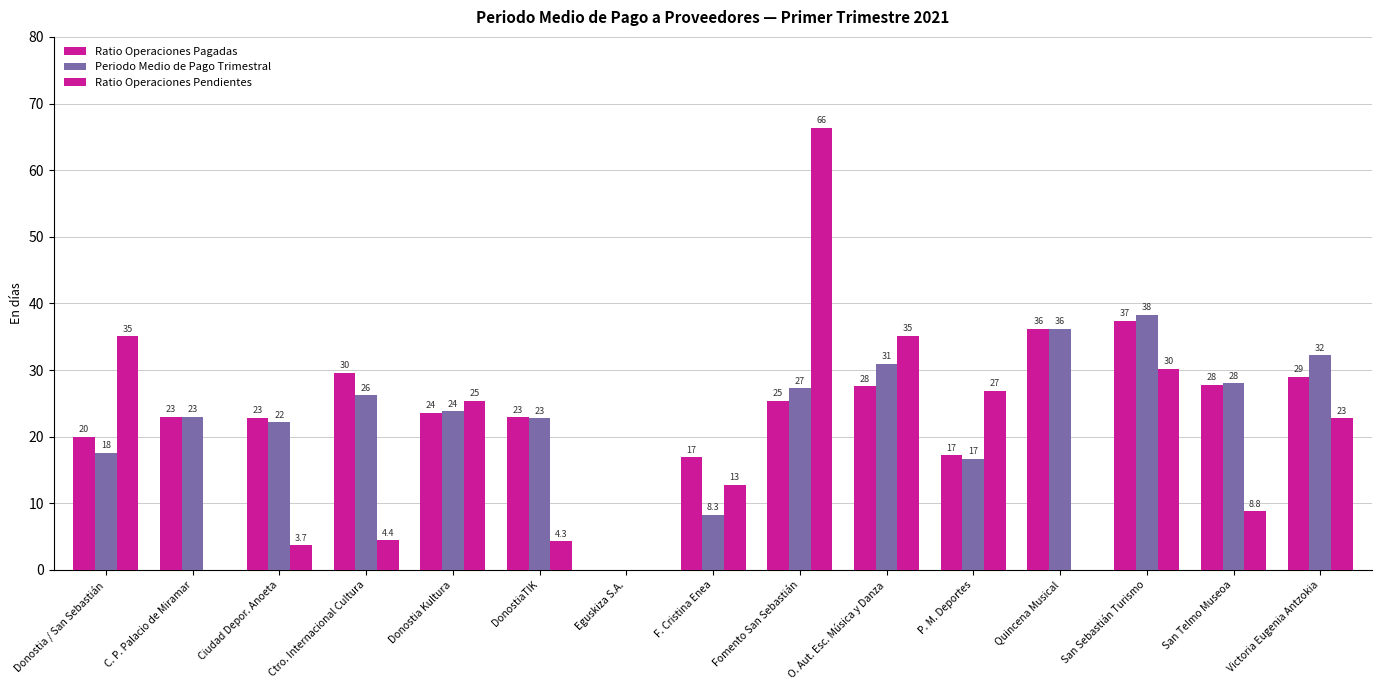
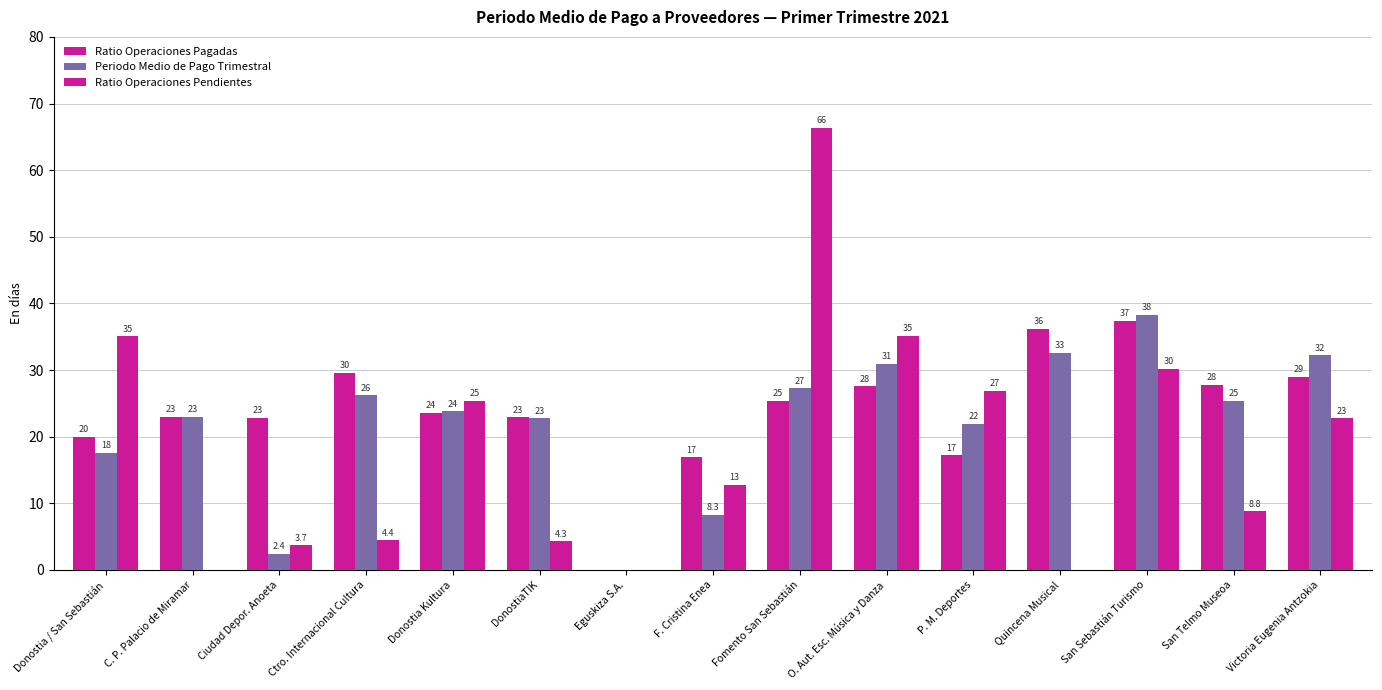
  {
    "Periodo Medio de Pago Trimestral": {
      "Donostia / San Sebastián": 18,
      "C. P. Palacio de Miramar": 23,
-     "Ciudad Depor. Anoeta": 22,
+     "Ciudad Depor. Anoeta": 2.4,
      "Ctro. Internacional Cultura": 26,
      "Donostia Kultura": 24,
      "DonostiaTIK": 23,
      "F. Cristina Enea": 8.3,
      "Fomento San Sebastián": 27,
      "O. Aut. Esc. Música y Danza": 31,
-     "P. M. Deportes": 17,
-     "Quincena Musical": 36,
+     "P. M. Deportes": 22,
+     "Quincena Musical": 33,
      "San Sebastián Turismo": 38,
-     "San Telmo Museoa": 28,
+     "San Telmo Museoa": 25,
      "Victoria Eugenia Antzokia": 32
    }
  }
